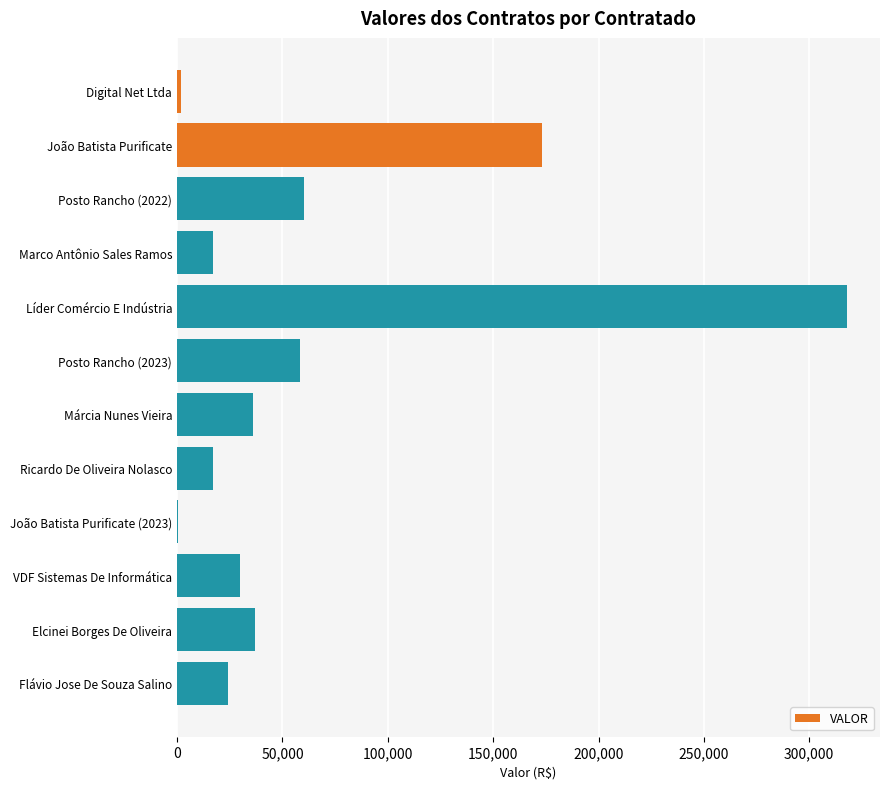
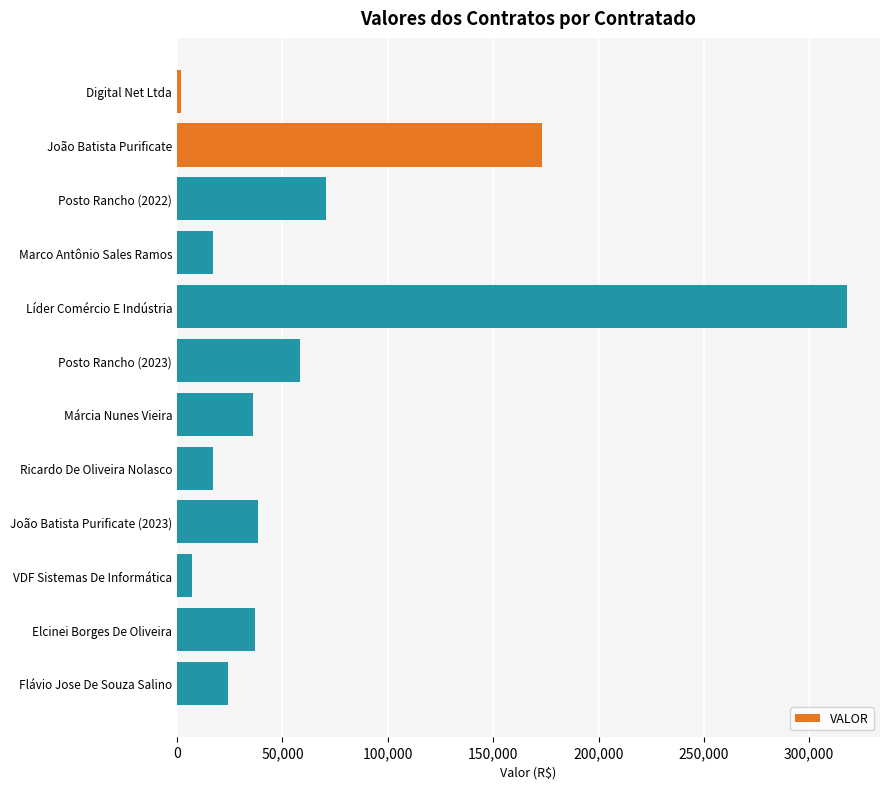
  {
    "Digital Net Ltda": "2,000",
    "João Batista Purificate": "173,000",
-   "Posto Rancho (2022)": "60,000",
+   "Posto Rancho (2022)": "70,000",
    "Marco Antônio Sales Ramos": "17,000",
    "Líder Comércio E Indústria": "318,000",
    "Posto Rancho (2023)": "58,000",
    "Márcia Nunes Vieira": "36,000",
    "Ricardo De Oliveira Nolasco": "17,000",
-   "João Batista Purificate (2023)": "0",
-   "VDF Sistemas De Informática": "30,000",
+   "João Batista Purificate (2023)": "38,000",
+   "VDF Sistemas De Informática": "7,000",
    "Elcinei Borges De Oliveira": "37,000",
    "Flávio Jose De Souza Salino": "24,000"
  }
